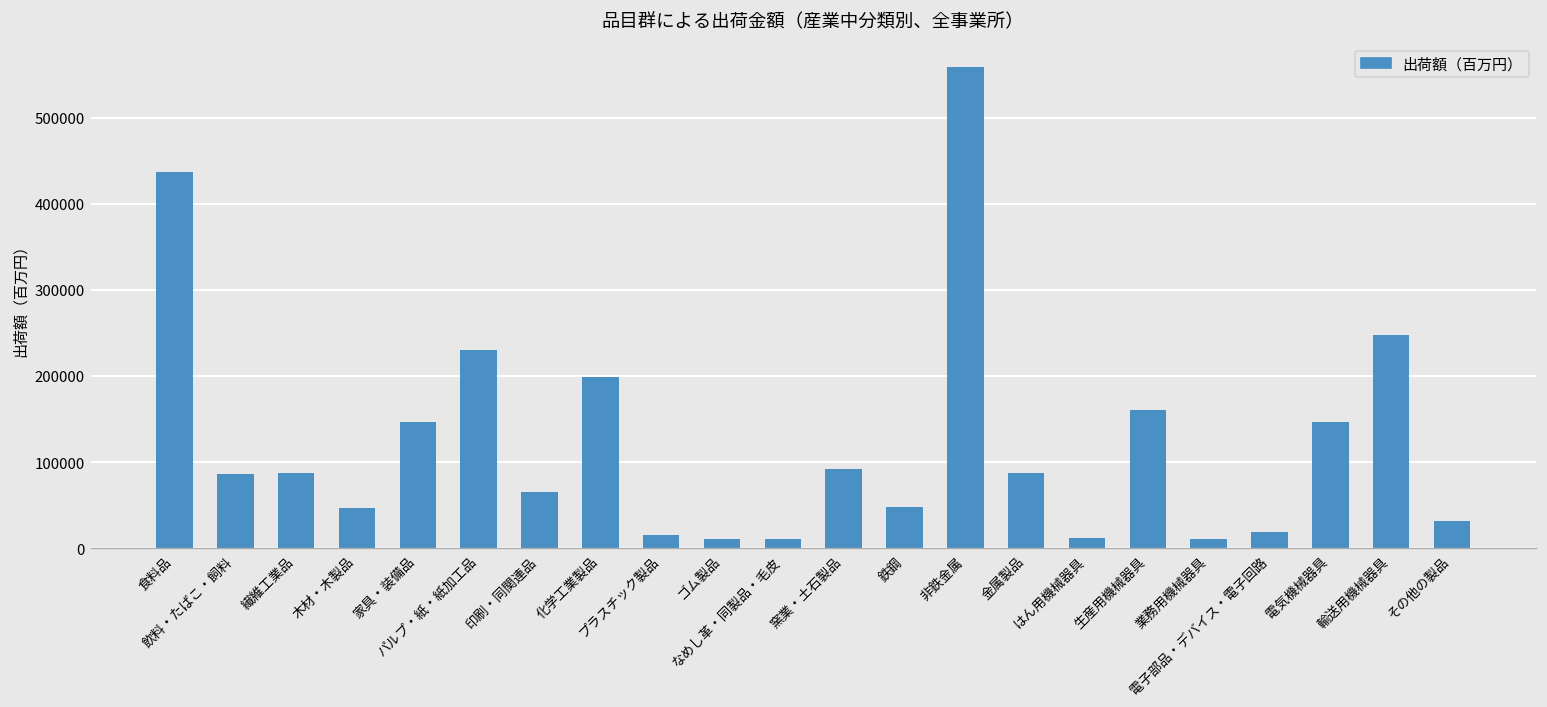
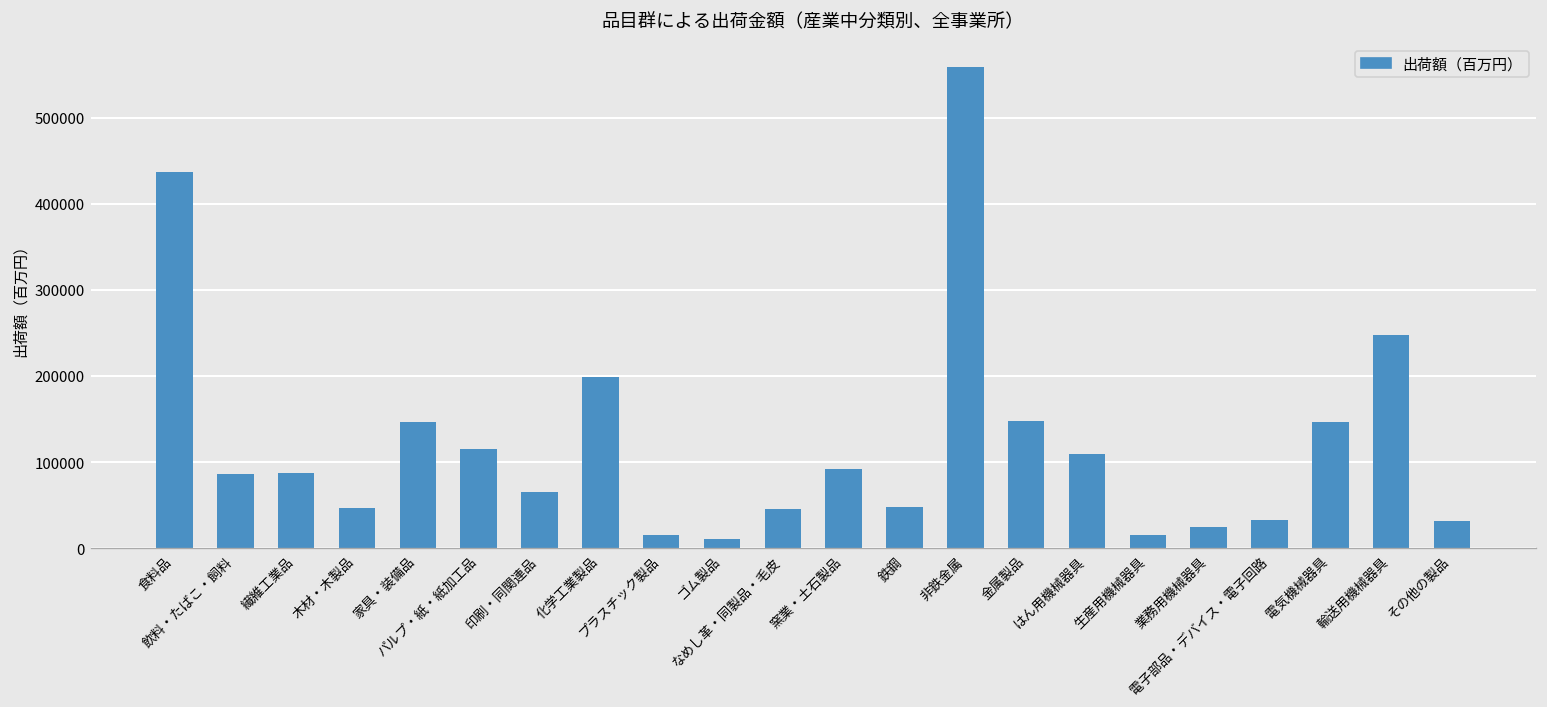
  {
    "食料品": 440000,
    "飲料・たばこ・飼料": 90000,
    "繊維工業品": 90000,
    "木材・木製品": 50000,
    "家具・装備品": 150000,
-   "パルプ・紙・紙加工品": 230000,
+   "パルプ・紙・紙加工品": 120000,
    "印刷・同関連品": 70000,
    "化学工業製品": 200000,
    "プラスチック製品": 20000,
    "ゴム製品": 10000,
-   "なめし革・同製品・毛皮": 10000,
+   "なめし革・同製品・毛皮": 50000,
    "窯業・土石製品": 90000,
    "鉄鋼": 50000,
    "非鉄金属": 560000,
-   "金属製品": 90000,
-   "はん用機械器具": 10000,
-   "生産用機械器具": 160000,
-   "業務用機械器具": 10000,
-   "電子部品・デバイス・電子回路": 20000,
+   "金属製品": 150000,
+   "はん用機械器具": 110000,
+   "生産用機械器具": 10000,
+   "業務用機械器具": 20000,
+   "電子部品・デバイス・電子回路": 30000,
    "電気機械器具": 150000,
    "輸送用機械器具": 250000,
    "その他の製品": 30000
  }
